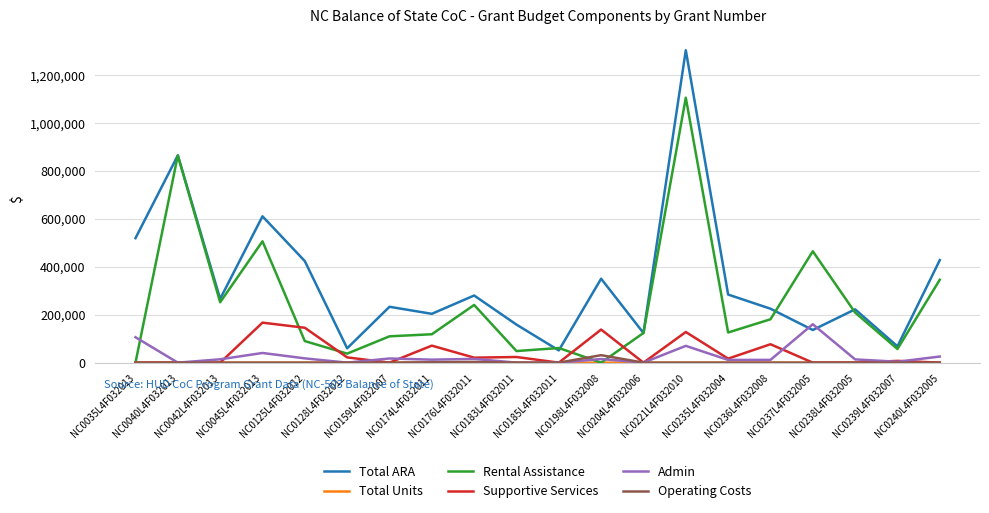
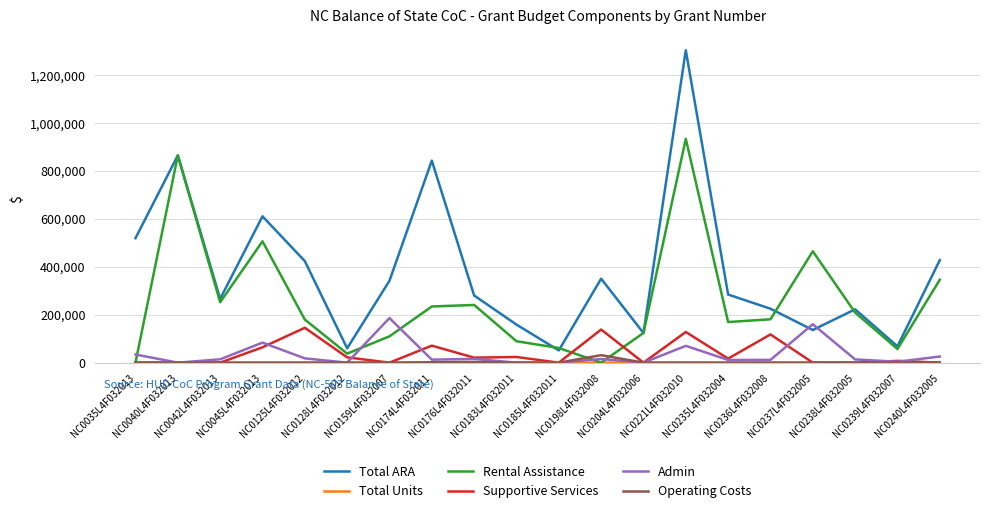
  {
    "Total ARA": {
      "NC0035L4F032013": "520,000",
      "NC0042L4F032013": "270,000",
      "NC0045L4F032013": "610,000",
      "NC0125L4F032012": "420,000",
      "NC0128L4F032012": "60,000",
-     "NC0159L4F032007": "230,000",
-     "NC0174L4F032011": "200,000",
+     "NC0159L4F032007": "340,000",
+     "NC0174L4F032011": "840,000",
      "NC0176L4F032011": "280,000",
      "NC0183L4F032011": "160,000",
      "NC0198L4F032008": "350,000",
      "NC0221L4F032010": "1,300,000",
      "NC0235L4F032004": "280,000",
      "NC0236L4F032008": "230,000",
      "NC0237L4F032005": "140,000",
      "NC0238L4F032005": "220,000",
      "NC0239L4F032007": "70,000",
      "NC0240L4F032005": "430,000"
    },
    "Rental Assistance": {
      "NC0042L4F032013": "250,000",
      "NC0045L4F032013": "510,000",
-     "NC0125L4F032012": "90,000",
+     "NC0125L4F032012": "180,000",
      "NC0128L4F032012": "40,000",
      "NC0159L4F032007": "110,000",
-     "NC0174L4F032011": "120,000",
+     "NC0174L4F032011": "230,000",
      "NC0176L4F032011": "240,000",
-     "NC0183L4F032011": "50,000",
-     "NC0221L4F032010": "1,110,000",
-     "NC0235L4F032004": "130,000",
+     "NC0183L4F032011": "90,000",
+     "NC0221L4F032010": "930,000",
+     "NC0235L4F032004": "170,000",
      "NC0236L4F032008": "180,000",
      "NC0237L4F032005": "460,000",
      "NC0238L4F032005": "210,000",
      "NC0239L4F032007": "60,000",
      "NC0240L4F032005": "350,000"
    },
    "Supportive Services": {
-     "NC0045L4F032013": "170,000",
+     "NC0045L4F032013": "60,000",
      "NC0125L4F032012": "150,000",
      "NC0128L4F032012": "20,000",
      "NC0174L4F032011": "70,000",
      "NC0183L4F032011": "20,000",
      "NC0198L4F032008": "140,000",
      "NC0221L4F032010": "130,000",
-     "NC0236L4F032008": "80,000"
+     "NC0236L4F032008": "120,000"
    },
    "Admin": {
-     "NC0035L4F032013": "110,000",
+     "NC0035L4F032013": "30,000",
      "NC0042L4F032013": "10,000",
-     "NC0045L4F032013": "40,000",
+     "NC0045L4F032013": "80,000",
      "NC0125L4F032012": "20,000",
-     "NC0159L4F032007": "20,000",
+     "NC0159L4F032007": "190,000",
      "NC0174L4F032011": "10,000",
      "NC0198L4F032008": "20,000",
      "NC0221L4F032010": "70,000",
      "NC0236L4F032008": "10,000",
      "NC0237L4F032005": "160,000",
      "NC0238L4F032005": "10,000",
      "NC0240L4F032005": "30,000"
    },
    "Operating Costs": {
      "NC0198L4F032008": "30,000"
    }
  }
